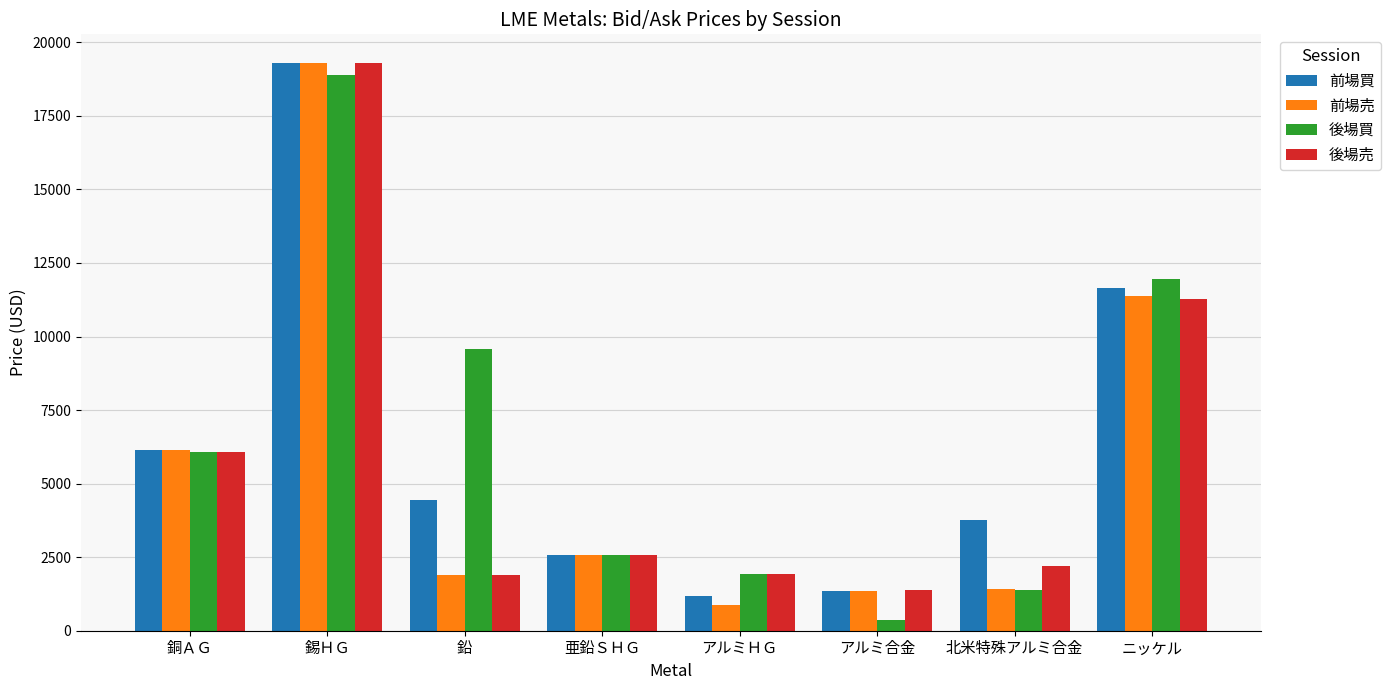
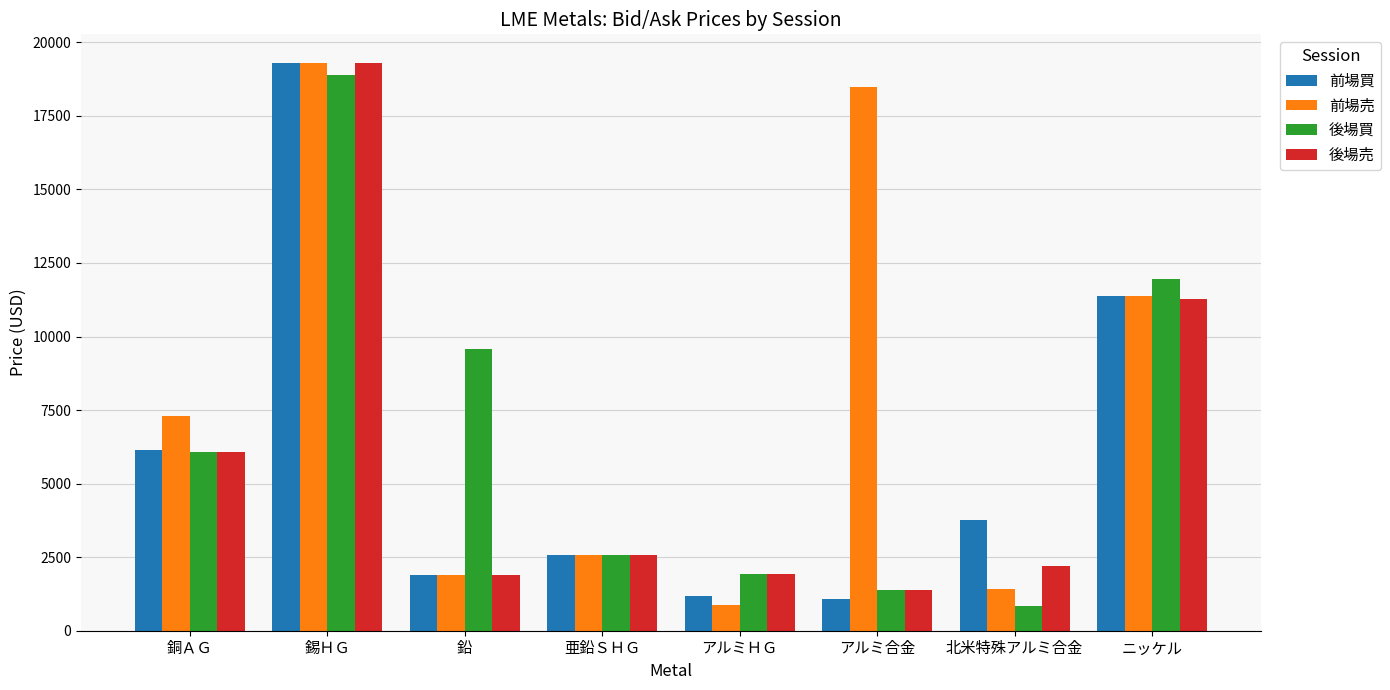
  {
    "前場買": {
      "銅ＡＧ": 6100,
      "錫ＨＧ": 19300,
-     "鉛": 4400,
+     "鉛": 1900,
      "亜鉛ＳＨＧ": 2600,
      "アルミＨＧ": 1200,
-     "アルミ合金": 1400,
+     "アルミ合金": 1100,
      "北米特殊アルミ合金": 3800,
-     "ニッケル": 11700
+     "ニッケル": 11400
    },
    "前場売": {
-     "銅ＡＧ": 6100,
+     "銅ＡＧ": 7300,
      "錫ＨＧ": 19300,
      "鉛": 1900,
      "亜鉛ＳＨＧ": 2600,
      "アルミＨＧ": 900,
-     "アルミ合金": 1400,
+     "アルミ合金": 18500,
      "北米特殊アルミ合金": 1400,
      "ニッケル": 11400
    },
    "後場買": {
      "銅ＡＧ": 6100,
      "錫ＨＧ": 18900,
      "鉛": 9600,
      "亜鉛ＳＨＧ": 2600,
      "アルミＨＧ": 1900,
-     "アルミ合金": 400,
-     "北米特殊アルミ合金": 1400,
+     "アルミ合金": 1400,
+     "北米特殊アルミ合金": 800,
      "ニッケル": 12000
    },
    "後場売": {
      "銅ＡＧ": 6100,
      "錫ＨＧ": 19300,
      "鉛": 1900,
      "亜鉛ＳＨＧ": 2600,
      "アルミＨＧ": 1900,
      "アルミ合金": 1400,
      "北米特殊アルミ合金": 2200,
      "ニッケル": 11300
    }
  }
